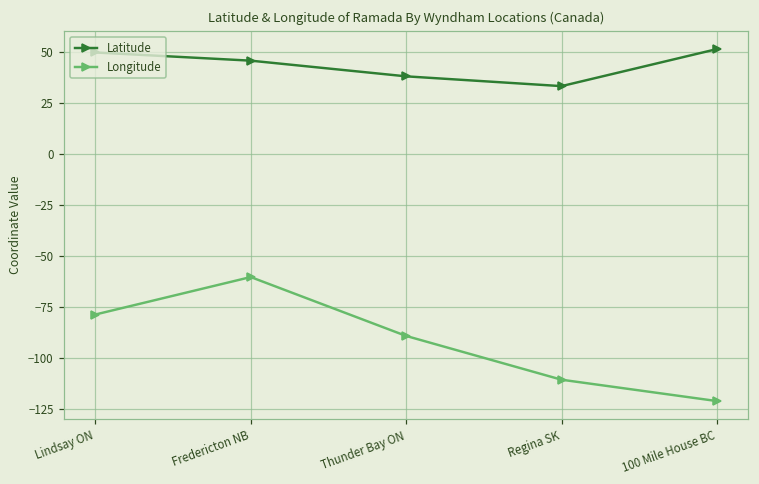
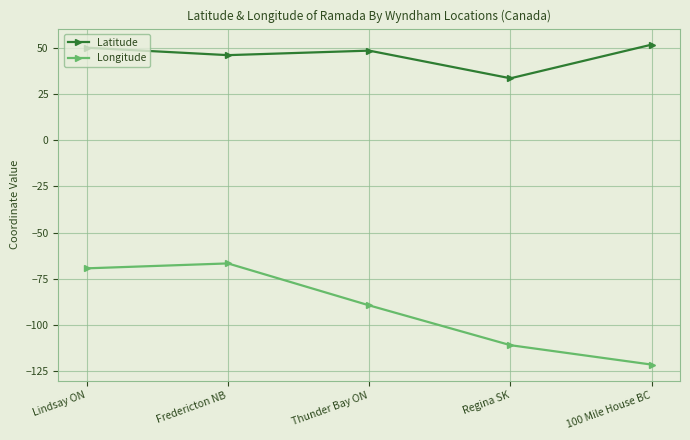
  {
    "Latitude": {
      "Fredericton NB": 46,
-     "Thunder Bay ON": 38,
+     "Thunder Bay ON": 48,
      "Regina SK": 33,
      "100 Mile House BC": 52
    },
    "Longitude": {
-     "Lindsay ON": -79,
-     "Fredericton NB": -60,
+     "Lindsay ON": -69,
+     "Fredericton NB": -67,
      "Thunder Bay ON": -89,
      "Regina SK": -111,
      "100 Mile House BC": -121
    }
  }
